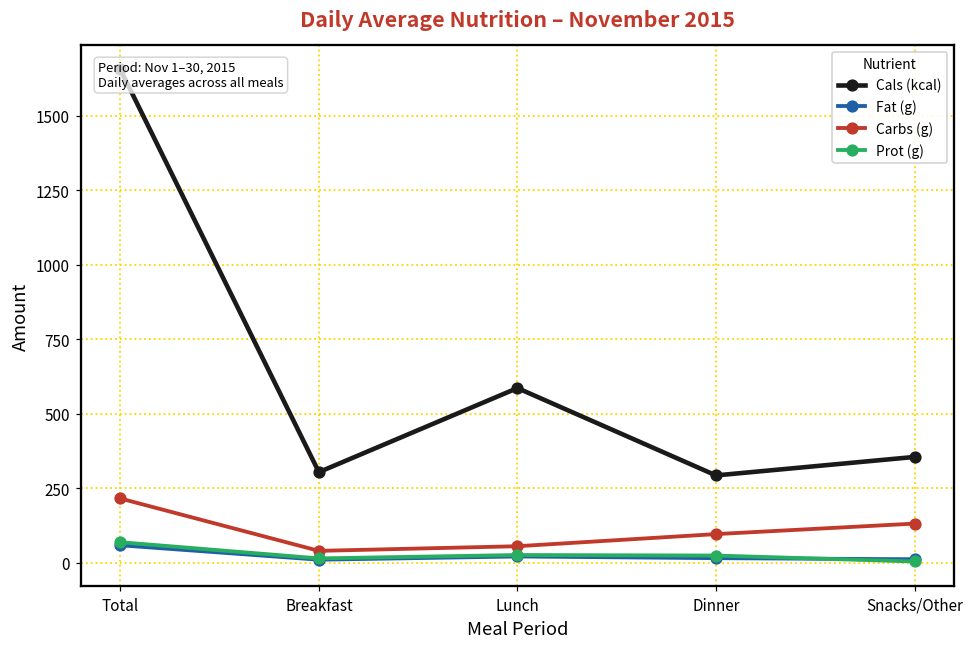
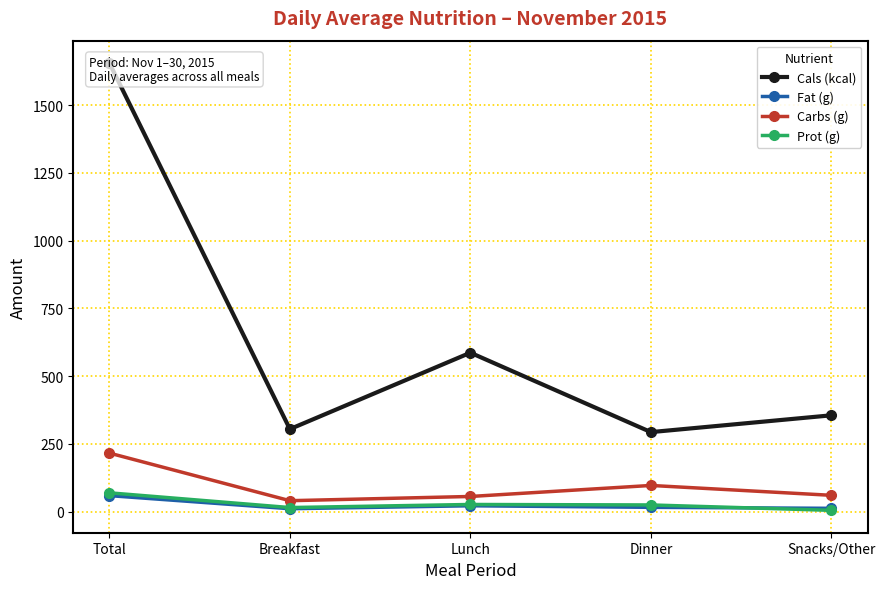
  {
    "Cals (kcal)": {
      "Breakfast": 300,
      "Lunch": 590,
      "Dinner": 290,
      "Snacks/Other": 360
    },
    "Fat (g)": {
      "Total": 60
    },
    "Carbs (g)": {
      "Total": 220,
      "Breakfast": 40,
      "Lunch": 60,
      "Dinner": 100,
-     "Snacks/Other": 130
+     "Snacks/Other": 60
    },
    "Prot (g)": {
      "Total": 70
    }
  }
